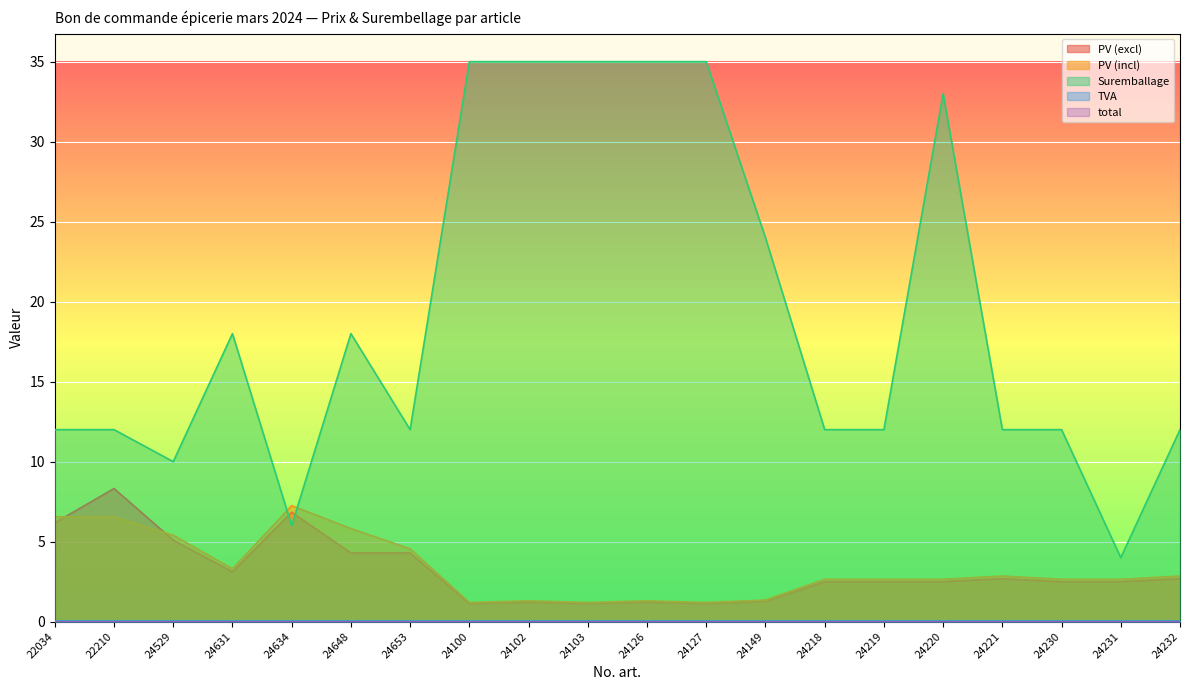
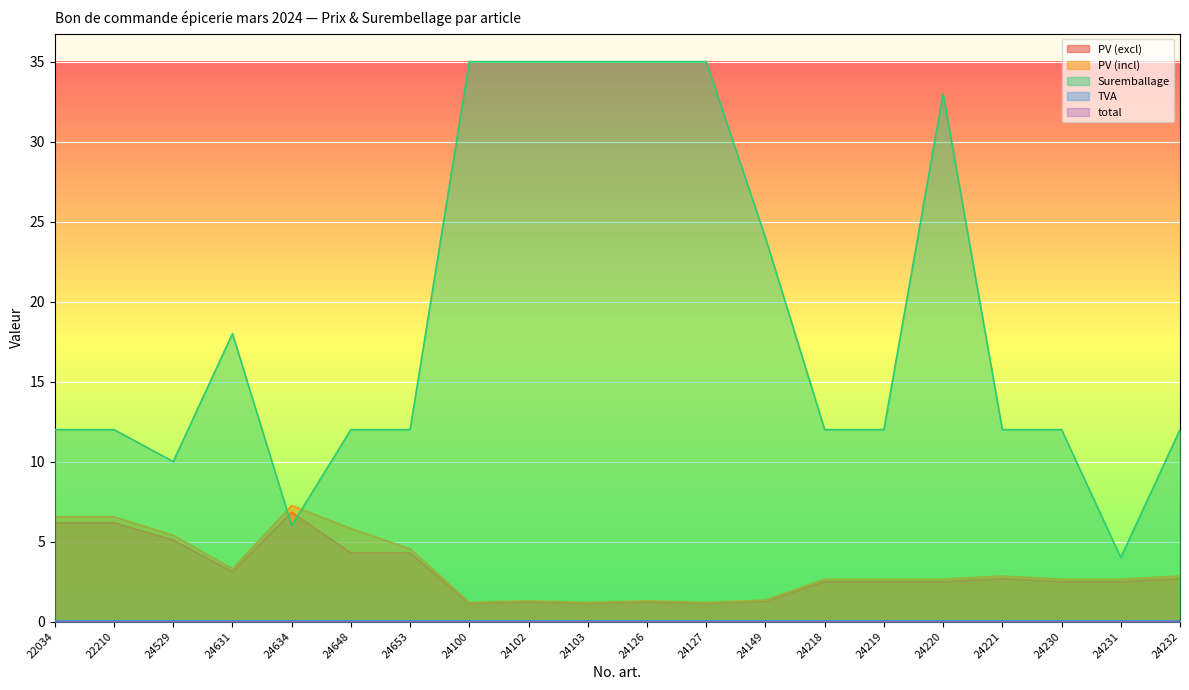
  {
    "PV (excl)": {
      "22034": 6.2,
-     "22210": 8.3,
+     "22210": 6.2,
      "24529": 5.1,
      "24631": 3.1,
      "24634": 6.8,
      "24648": 4.3,
      "24653": 4.3,
      "24221": 2.7,
      "24232": 2.7
    },
    "PV (incl)": {
      "22034": 6.6,
      "22210": 6.6,
      "24529": 5.4,
      "24631": 3.3,
      "24634": 7.3,
      "24648": 5.8,
      "24653": 4.6,
      "24221": 2.9,
      "24232": 2.9
    },
    "Suremballage": {
      "22034": 12,
      "22210": 12,
      "24529": 10,
      "24631": 18,
      "24634": 6,
-     "24648": 18,
+     "24648": 12,
      "24653": 12,
      "24100": 35,
      "24102": 35,
      "24103": 35,
      "24126": 35,
      "24127": 35,
      "24149": 24,
      "24218": 12,
      "24219": 12,
      "24220": 33,
      "24221": 12,
      "24230": 12,
      "24231": 4,
      "24232": 12
    }
  }
